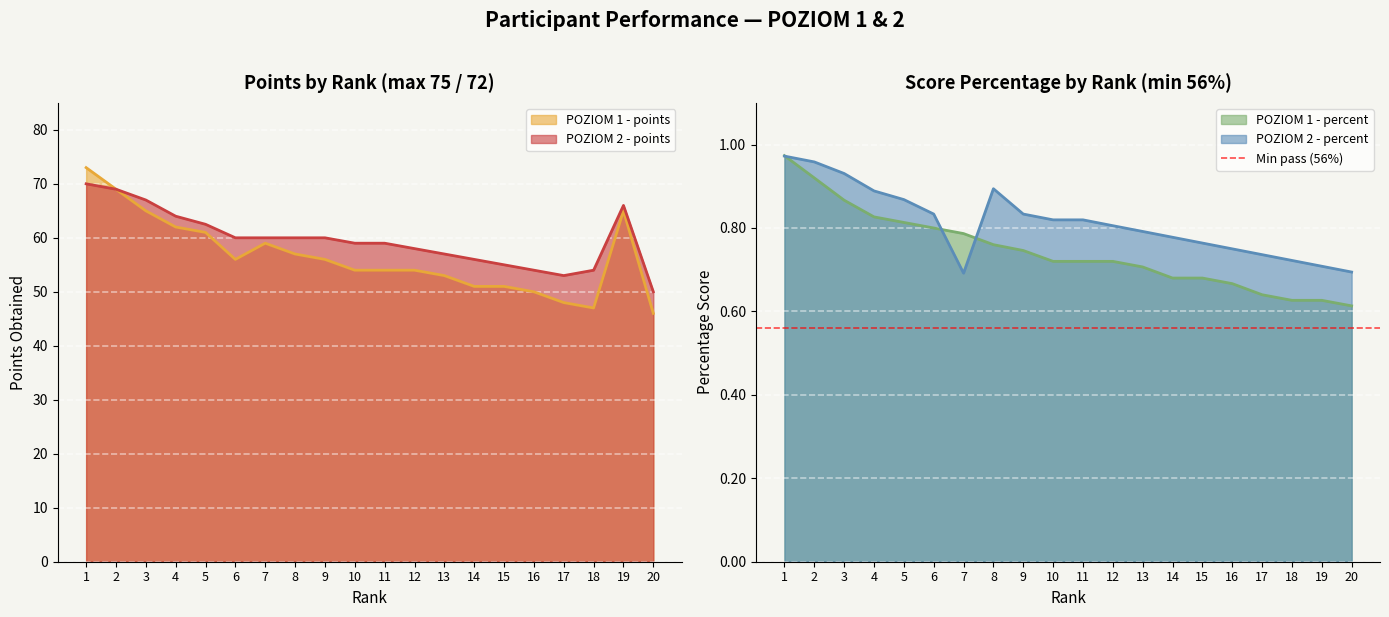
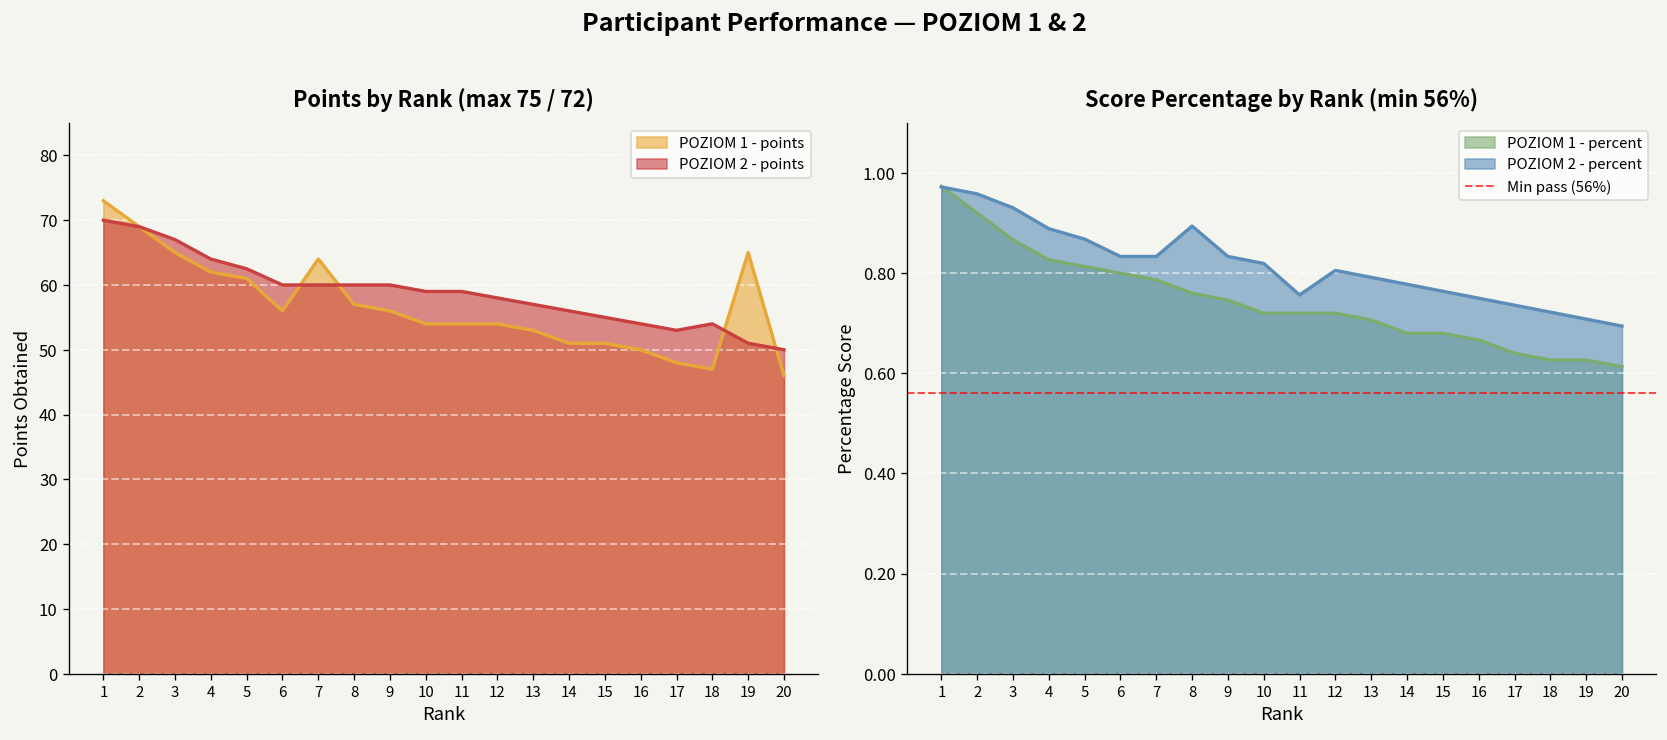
  {
    "Points by Rank (max 75 / 72)": {
      "POZIOM 1 - points": {
        "1": 73,
        "3": 65,
        "4": 62,
        "5": 61,
        "6": 56,
-       "7": 59,
+       "7": 64,
        "8": 57,
        "9": 56,
        "10": 54,
        "11": 54,
        "12": 54,
        "13": 53,
        "14": 51,
        "15": 51,
        "16": 50,
        "17": 48,
        "18": 47,
        "19": 65,
        "20": 46
      },
      "POZIOM 2 - points": {
        "1": 70,
        "3": 67,
        "4": 64,
        "5": 63,
        "6": 60,
        "7": 60,
        "8": 60,
        "9": 60,
        "10": 59,
        "11": 59,
        "12": 58,
        "13": 57,
        "14": 56,
        "15": 55,
        "16": 54,
        "17": 53,
        "18": 54,
-       "19": 66,
+       "19": 51,
        "20": 50
      }
    },
    "Score Percentage by Rank (min 56%)": {
      "POZIOM 1 - percent": {
        "2": 0.92,
        "3": 0.87,
        "4": 0.83,
        "5": 0.81,
        "6": 0.80,
        "7": 0.79,
        "8": 0.76,
        "9": 0.75,
        "10": 0.72,
        "11": 0.72,
        "12": 0.72,
        "13": 0.71,
        "14": 0.68,
        "15": 0.68,
        "16": 0.67,
        "17": 0.64,
        "18": 0.63,
        "19": 0.63,
        "20": 0.61
      },
      "POZIOM 2 - percent": {
        "2": 0.96,
        "3": 0.93,
        "4": 0.89,
        "5": 0.87,
        "6": 0.83,
-       "7": 0.69,
+       "7": 0.83,
        "8": 0.89,
        "9": 0.83,
        "10": 0.82,
-       "11": 0.82,
+       "11": 0.76,
        "12": 0.81,
        "13": 0.79,
        "14": 0.78,
        "15": 0.76,
        "16": 0.75,
        "17": 0.74,
        "18": 0.72,
        "19": 0.71,
        "20": 0.69
      }
    }
  }
